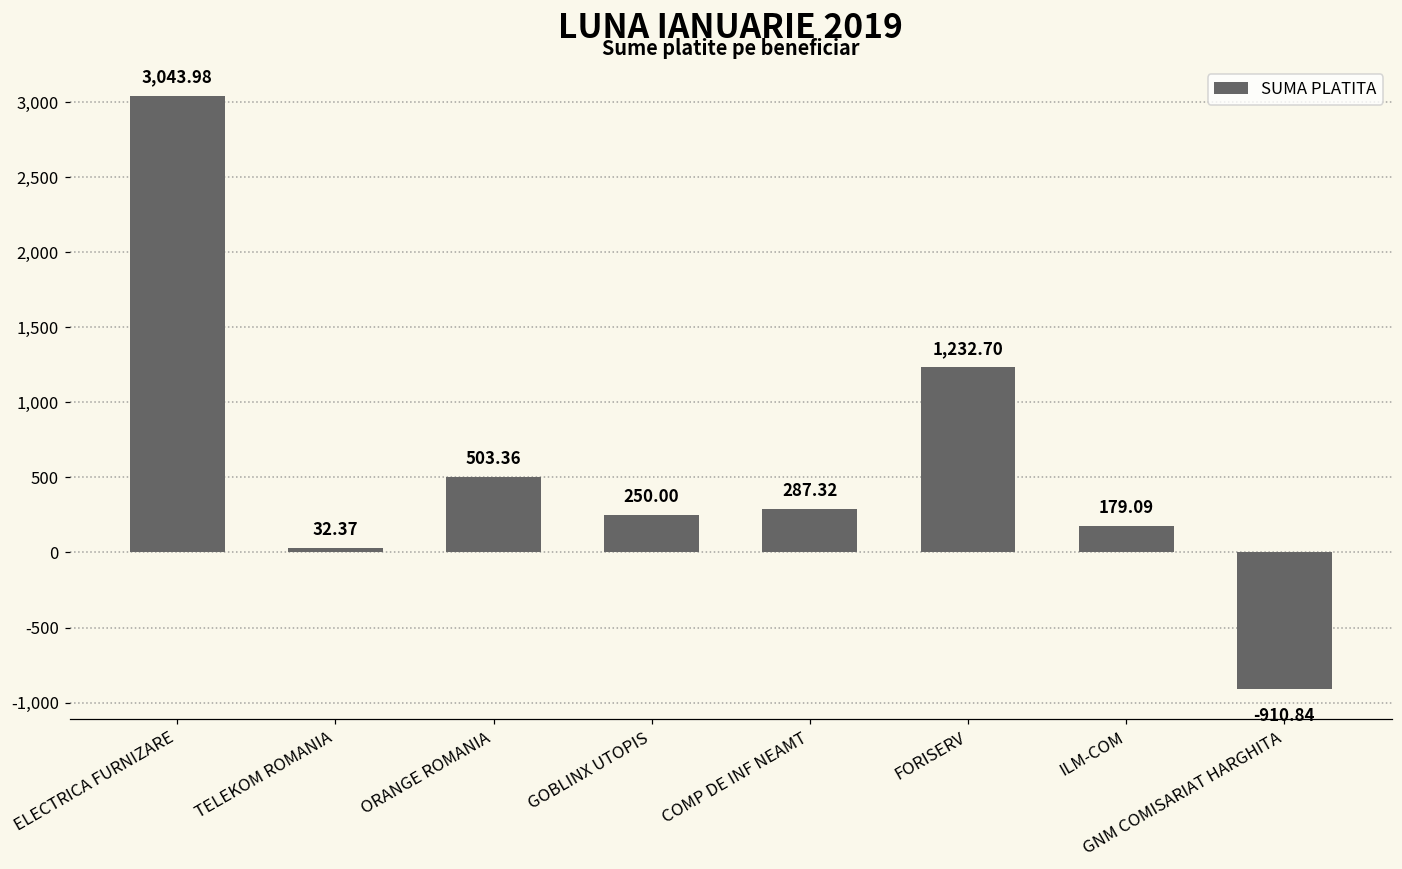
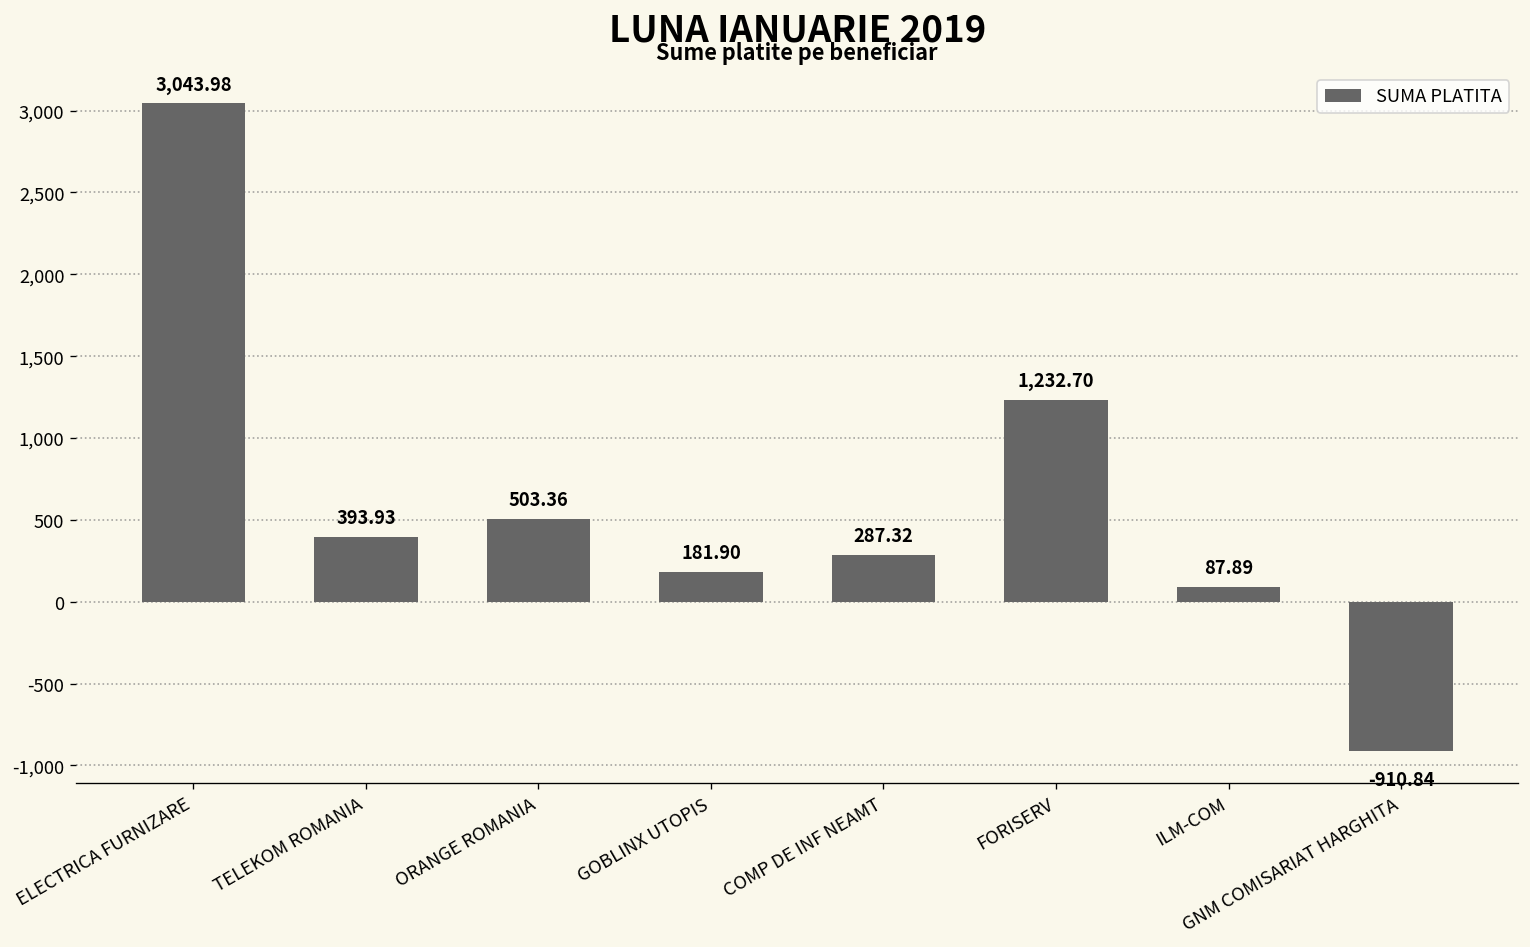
  {
    "ELECTRICA FURNIZARE": "3,043.98",
-   "TELEKOM ROMANIA": "32.37",
+   "TELEKOM ROMANIA": "393.93",
    "ORANGE ROMANIA": "503.36",
-   "GOBLINX UTOPIS": "250.00",
+   "GOBLINX UTOPIS": "181.90",
    "COMP DE INF NEAMT": "287.32",
    "FORISERV": "1,232.70",
-   "ILM-COM": "179.09",
+   "ILM-COM": "87.89",
    "GNM COMISARIAT HARGHITA": "-910.84"
  }
